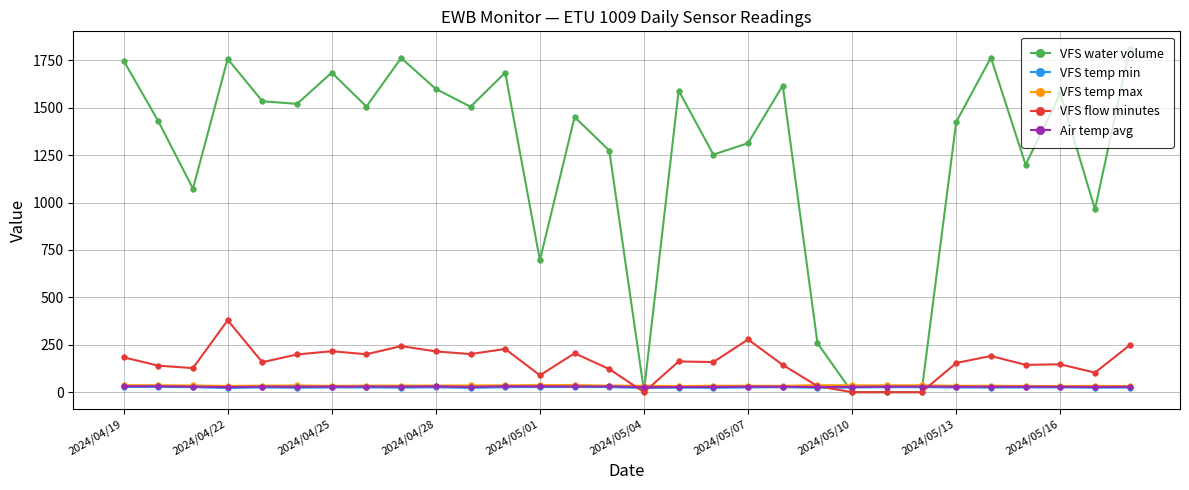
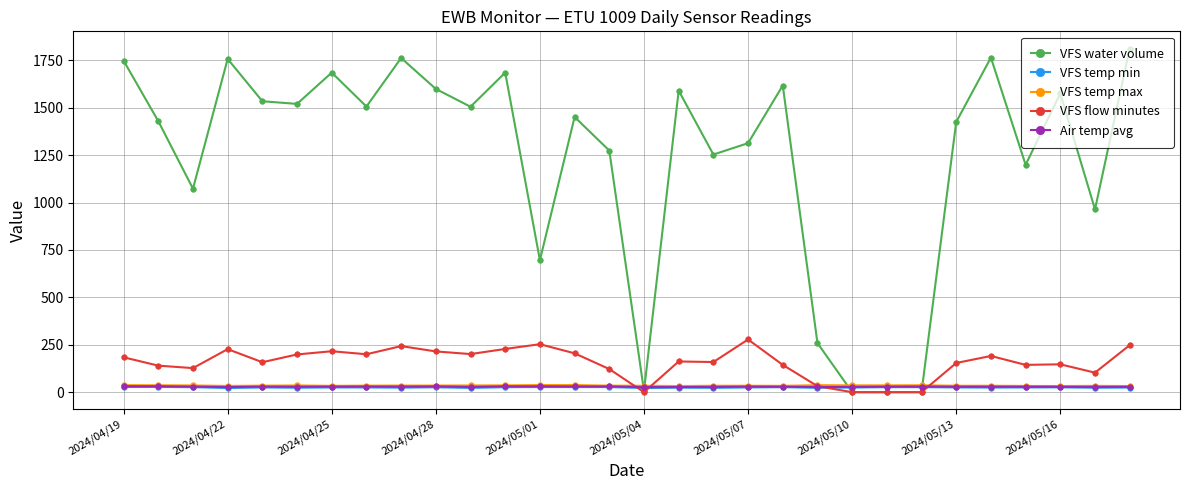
  {
    "VFS water volume": {
      "2024/04/19": 1750,
      "2024/04/22": 1760,
      "2024/04/25": 1690,
      "2024/04/28": 1600,
      "2024/05/01": 700,
      "2024/05/07": 1310,
      "2024/05/13": 1430
    },
    "VFS flow minutes": {
      "2024/04/19": 180,
-     "2024/04/22": 380,
+     "2024/04/22": 230,
      "2024/04/25": 220,
      "2024/04/28": 220,
-     "2024/05/01": 90,
+     "2024/05/01": 250,
      "2024/05/07": 280,
      "2024/05/13": 150,
      "2024/05/16": 150
    }
  }
